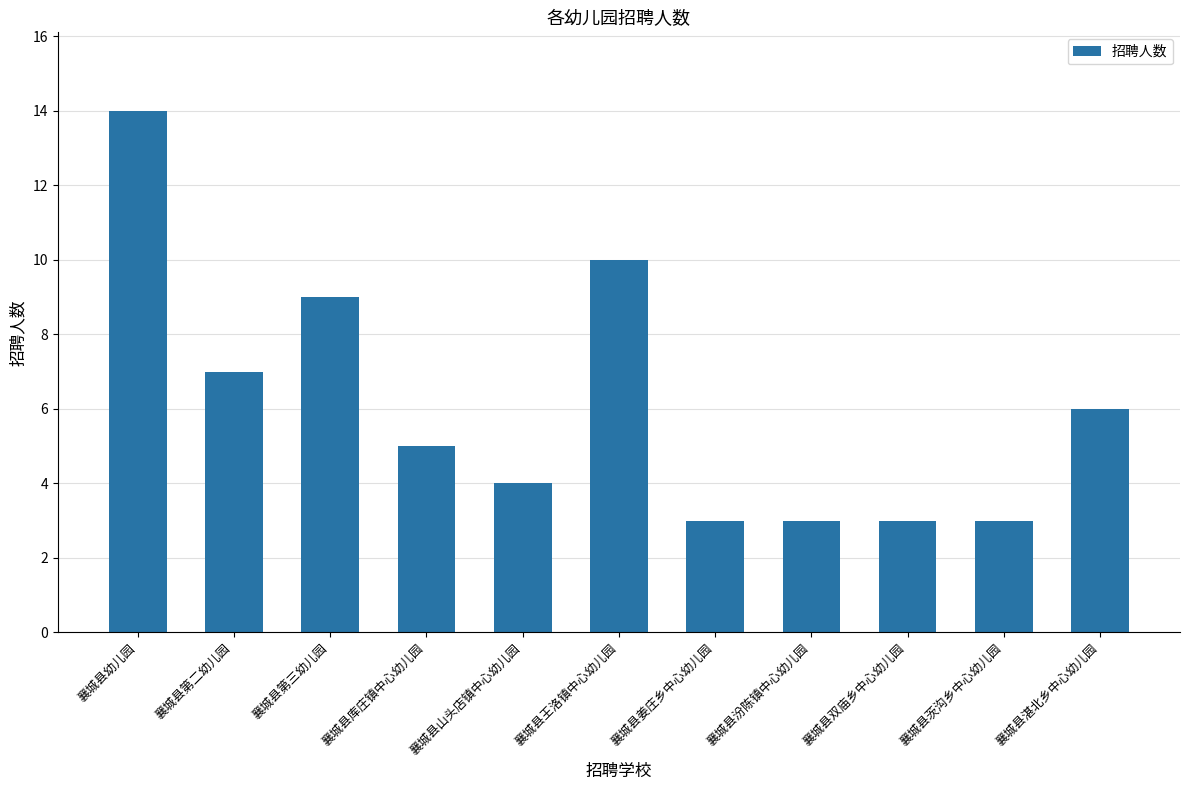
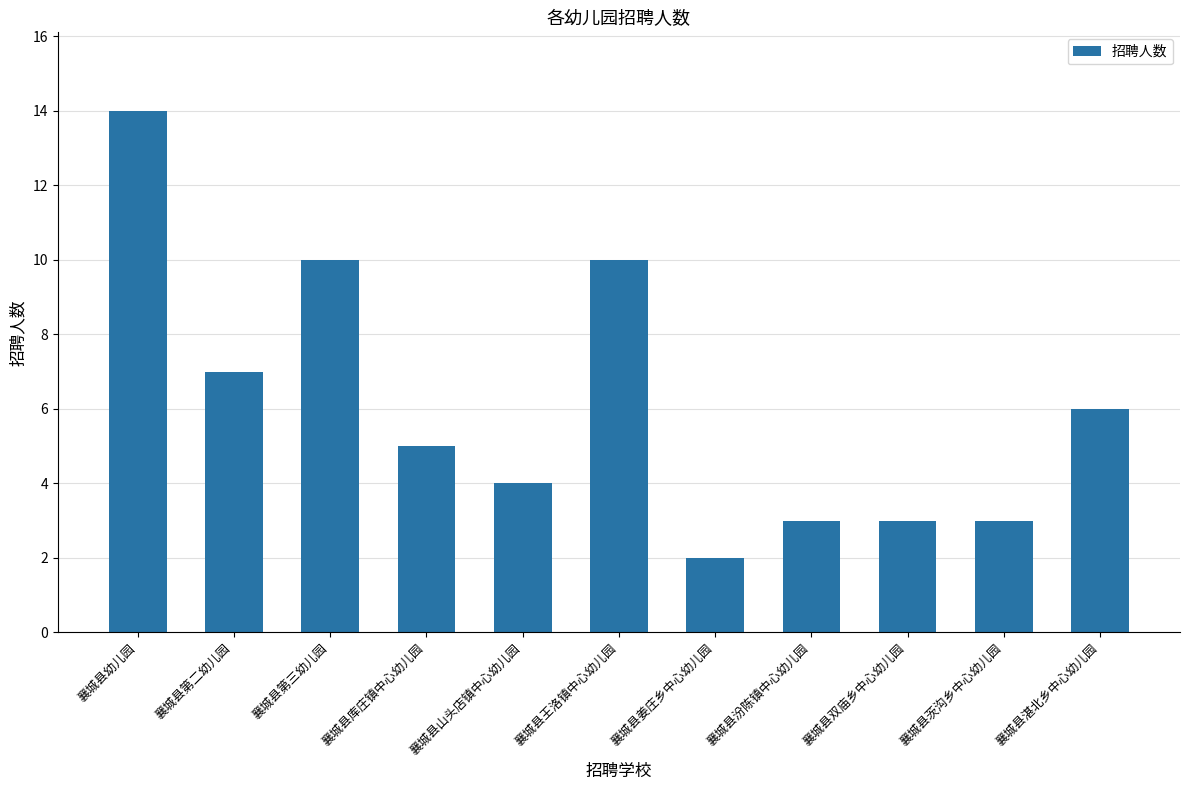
  {
    "襄城县幼儿园": 14,
    "襄城县第二幼儿园": 7,
-   "襄城县第三幼儿园": 9,
+   "襄城县第三幼儿园": 10,
    "襄城县库庄镇中心幼儿园": 5,
    "襄城县山头店镇中心幼儿园": 4,
    "襄城县王洛镇中心幼儿园": 10,
-   "襄城县姜庄乡中心幼儿园": 3,
+   "襄城县姜庄乡中心幼儿园": 2,
    "襄城县汾陈镇中心幼儿园": 3,
    "襄城县双庙乡中心幼儿园": 3,
    "襄城县茨沟乡中心幼儿园": 3,
    "襄城县湛北乡中心幼儿园": 6
  }
